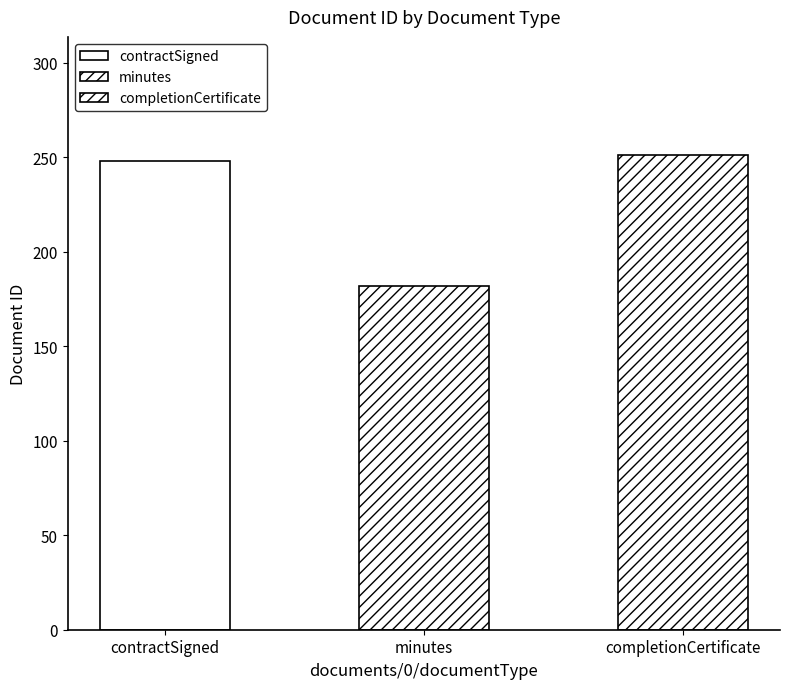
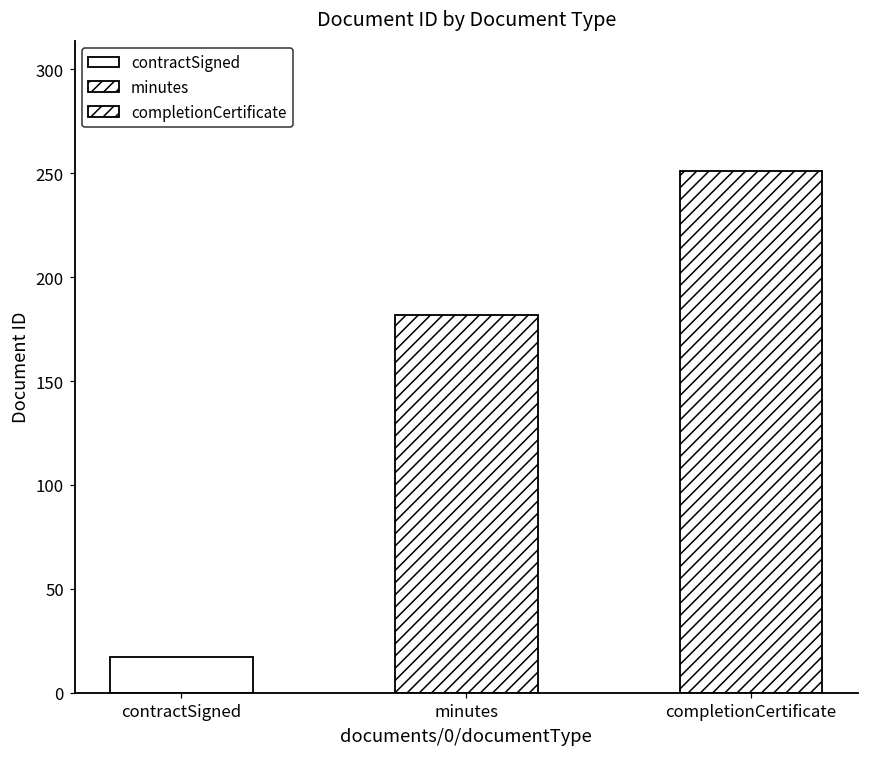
  {
-   "contractSigned": 248,
+   "contractSigned": 17,
    "minutes": 182,
    "completionCertificate": 251
  }
